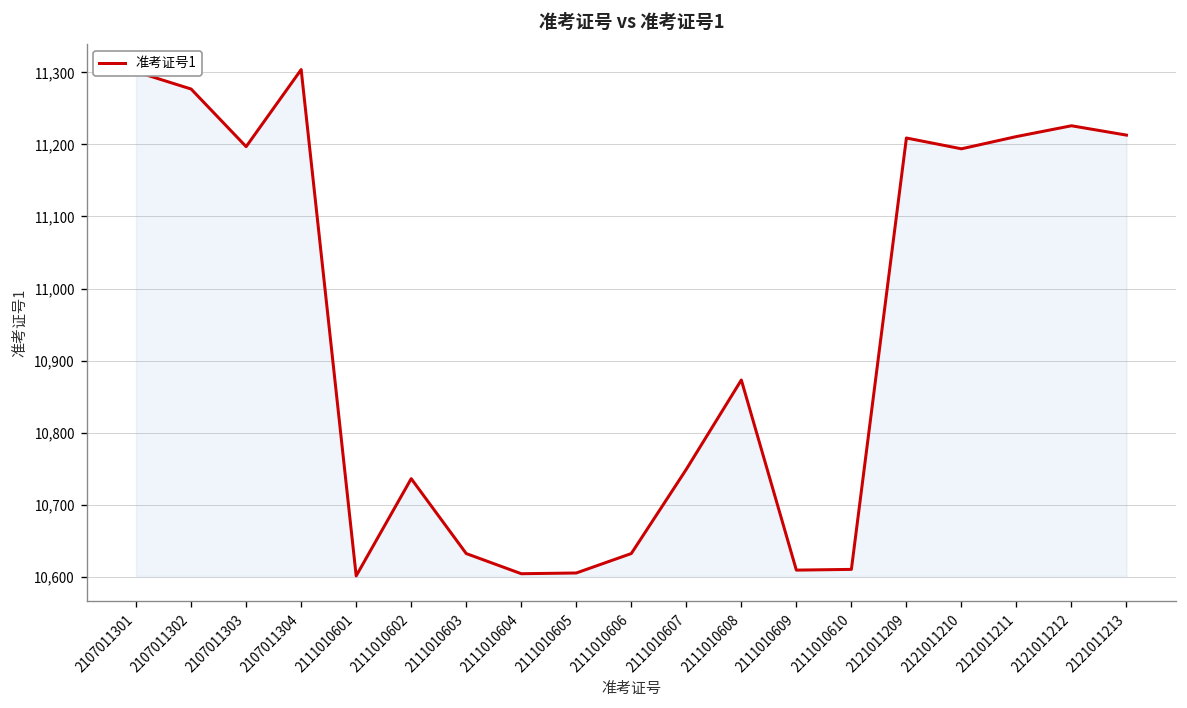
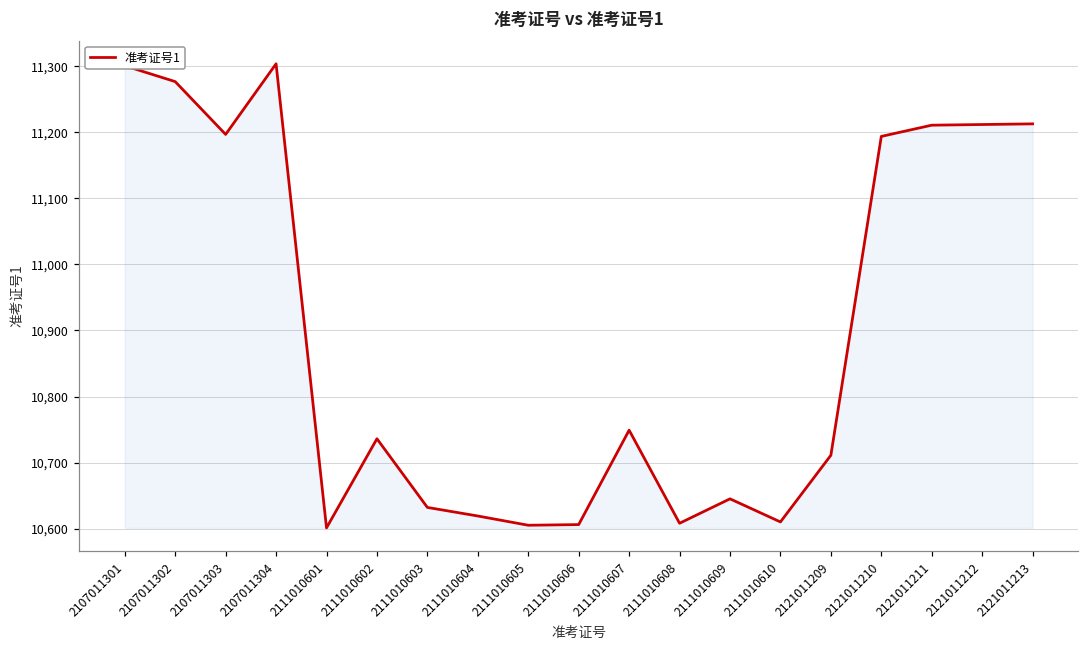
  {
    "2107011302": "11,280",
    "2107011303": "11,200",
    "2107011304": "11,300",
    "2111010601": "10,600",
    "2111010602": "10,740",
    "2111010603": "10,630",
-   "2111010604": "10,600",
+   "2111010604": "10,620",
    "2111010605": "10,610",
-   "2111010606": "10,630",
+   "2111010606": "10,610",
    "2111010607": "10,750",
-   "2111010608": "10,870",
-   "2111010609": "10,610",
+   "2111010608": "10,610",
+   "2111010609": "10,650",
    "2111010610": "10,610",
-   "2121011209": "11,210",
+   "2121011209": "10,710",
    "2121011210": "11,190",
    "2121011211": "11,210",
-   "2121011212": "11,230",
+   "2121011212": "11,210",
    "2121011213": "11,210"
  }
